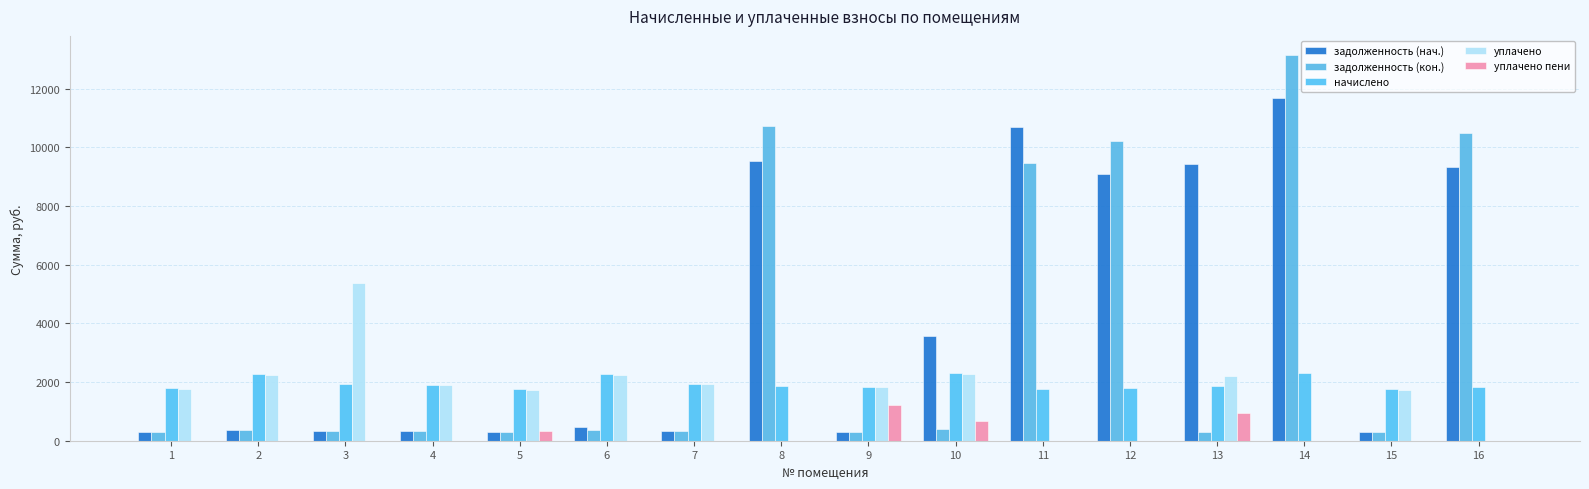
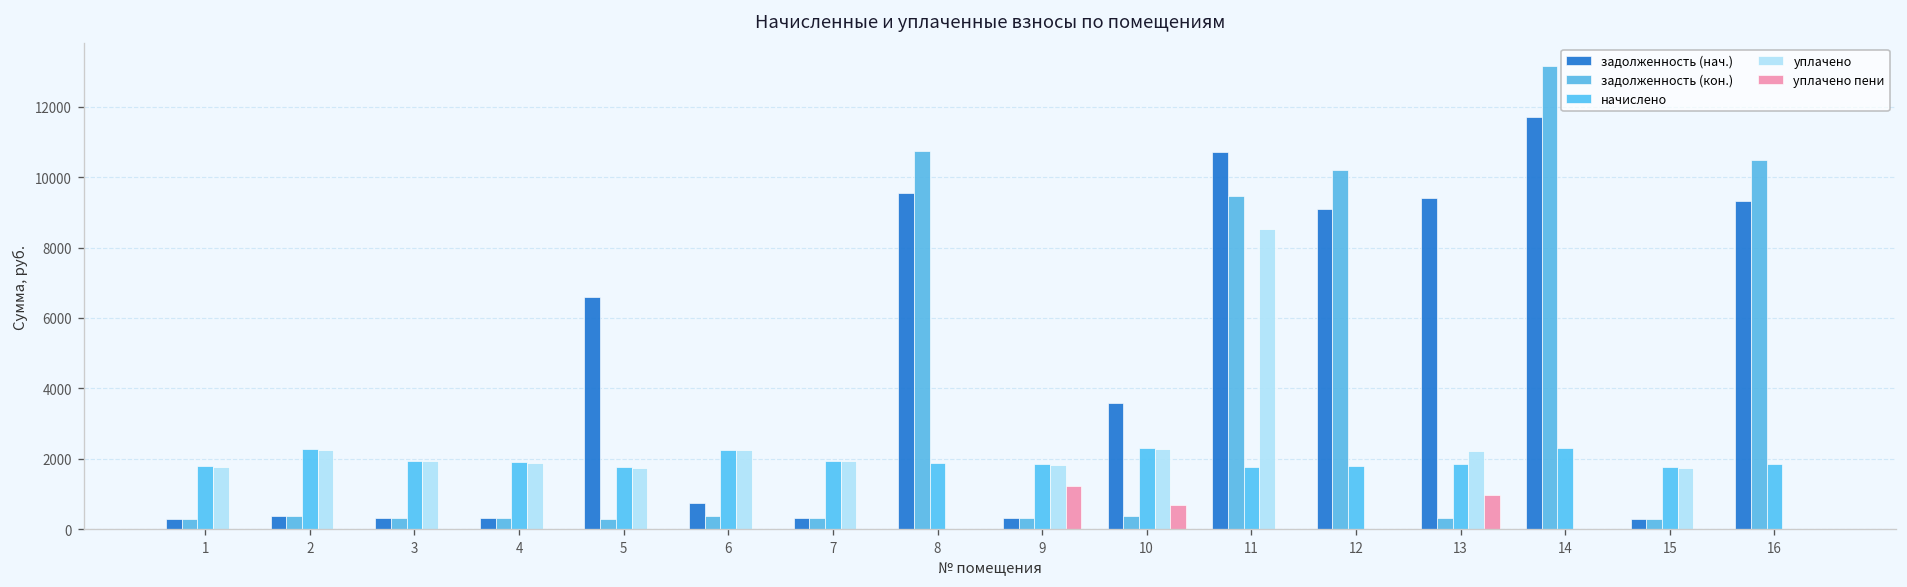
  {
    "задолженность (нач.)": {
      "1": 300,
      "2": 400,
      "3": 300,
      "4": 300,
-     "5": 300,
-     "6": 500,
+     "5": 6600,
+     "6": 800,
      "7": 300,
      "8": 9600,
      "9": 300,
      "10": 3600,
      "11": 10700,
      "12": 9100,
      "13": 9400,
      "14": 11700,
      "15": 300,
      "16": 9300
    },
    "уплачено": {
      "1": 1800,
      "2": 2300,
-     "3": 5400,
+     "3": 1900,
      "4": 1900,
      "5": 1700,
      "6": 2200,
      "7": 1900,
      "8": 0,
      "9": 1800,
      "10": 2300,
-     "11": 0,
+     "11": 8500,
      "12": 0,
      "13": 2200,
      "14": 0,
      "15": 1700,
      "16": 0
    },
    "уплачено пени": {
      "1": 0,
      "2": 0,
      "3": 0,
      "4": 0,
-     "5": 300,
+     "5": 0,
      "8": 0,
      "9": 1200,
      "10": 700,
      "11": 0,
      "12": 0,
      "13": 1000,
      "14": 0,
      "15": 0,
      "16": 0
    }
  }
